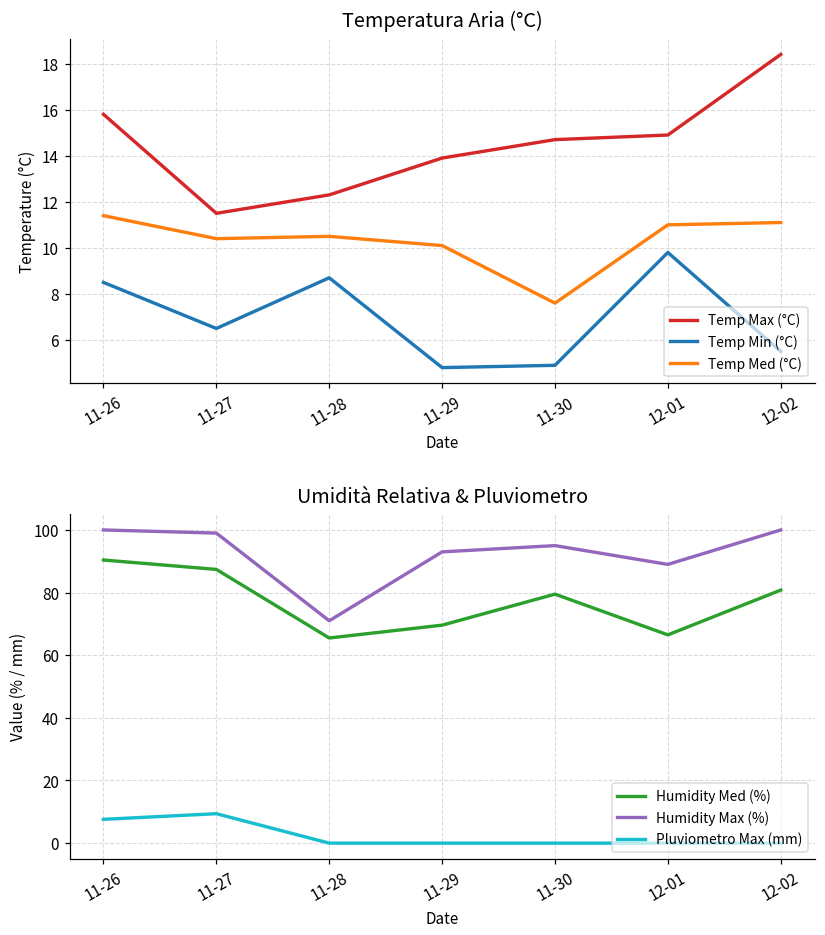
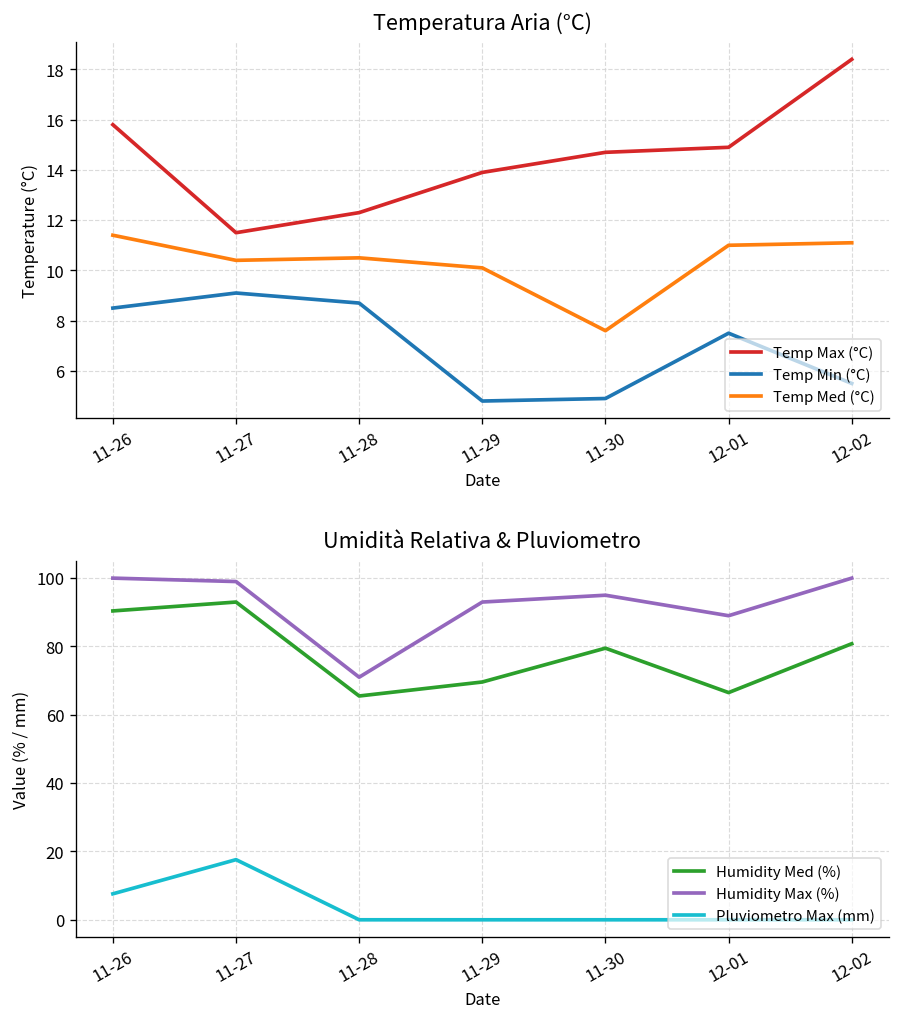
  {
    "Temperatura Aria (°C)": {
      "Temp Max (°C)": {
        "11-26": 15.8,
        "11-27": 11.5,
        "11-28": 12.3,
        "11-29": 13.9,
        "11-30": 14.7,
        "12-01": 14.9,
        "12-02": 18.4
      },
      "Temp Min (°C)": {
        "11-26": 8.5,
-       "11-27": 6.5,
+       "11-27": 9.1,
        "11-28": 8.7,
        "11-29": 4.8,
        "11-30": 4.9,
-       "12-01": 9.8
+       "12-01": 7.5
      },
      "Temp Med (°C)": {
        "11-26": 11.4,
        "11-27": 10.4,
        "11-28": 10.5,
        "11-29": 10.1,
        "11-30": 7.6,
        "12-01": 11.0,
        "12-02": 11.1
      }
    },
    "Umidità Relativa & Pluviometro": {
      "Humidity Med (%)": {
        "11-26": 90,
-       "11-27": 87,
+       "11-27": 93,
        "11-28": 66,
        "11-29": 70,
        "11-30": 80,
        "12-01": 67,
        "12-02": 81
      },
      "Humidity Max (%)": {
        "11-26": 100,
        "11-27": 99,
        "11-28": 71,
        "11-29": 93,
        "11-30": 95,
        "12-01": 89,
        "12-02": 100
      },
      "Pluviometro Max (mm)": {
        "11-26": 8,
-       "11-27": 9,
+       "11-27": 18,
        "11-28": 0,
        "11-29": 0,
        "11-30": 0
      }
    }
  }
